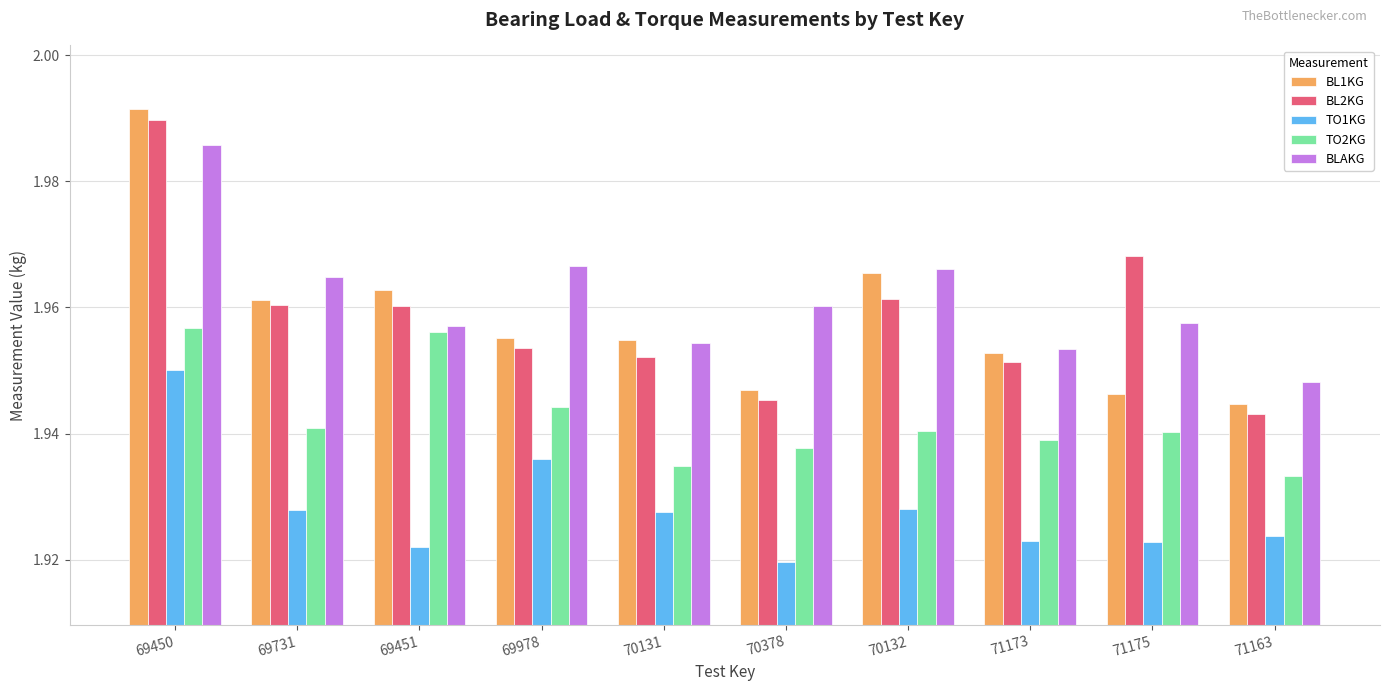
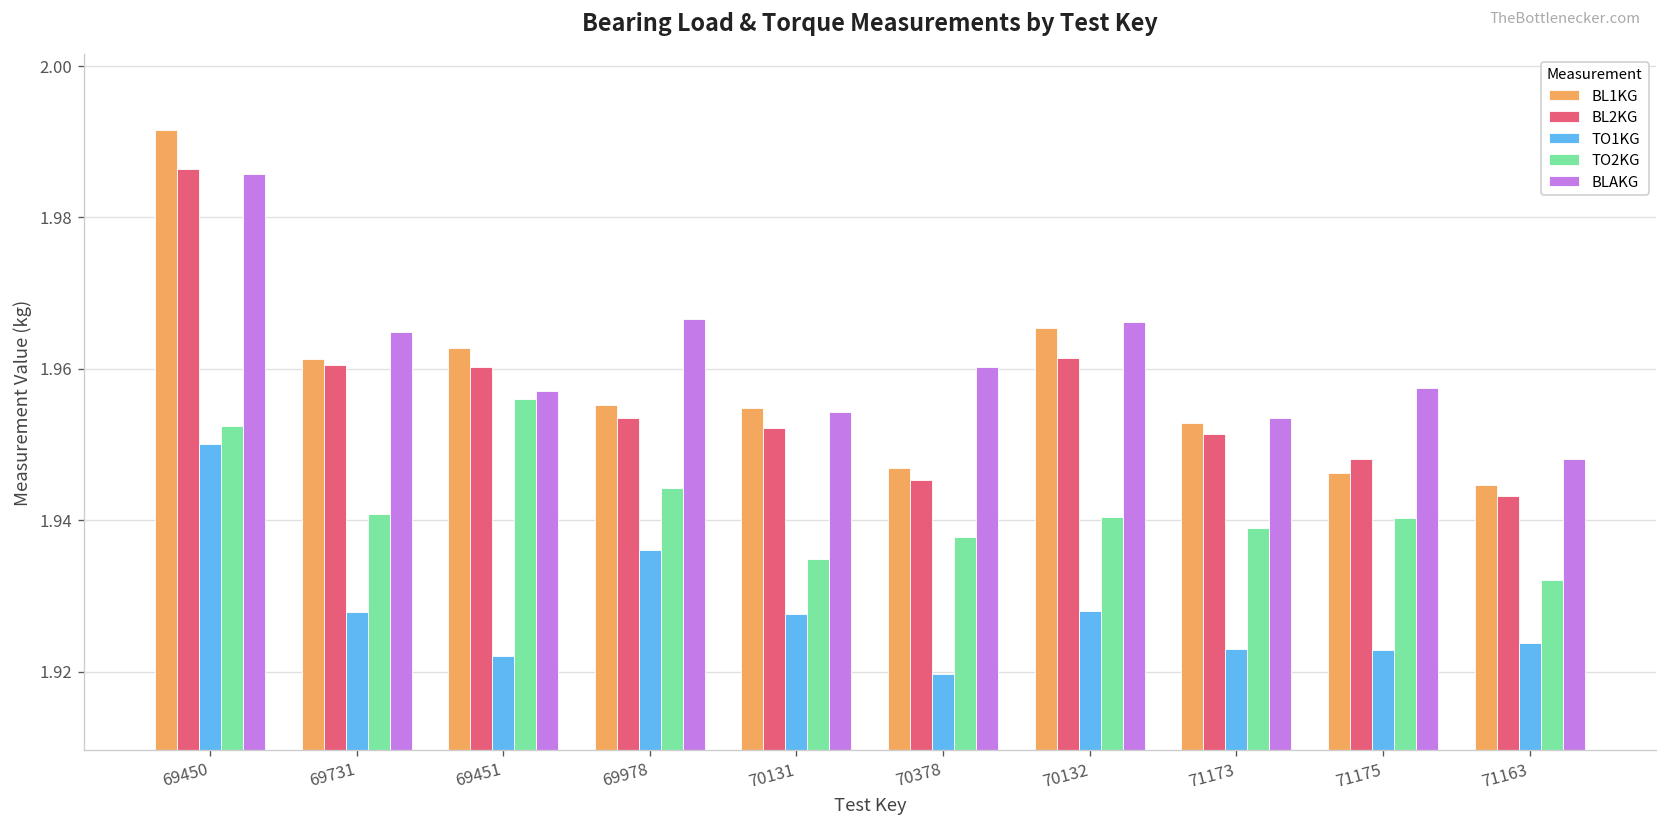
  {
    "BL1KG": {
      "69450": 1.992,
      "69731": 1.961,
      "69451": 1.963,
      "69978": 1.955,
      "70131": 1.955,
      "70378": 1.947,
      "70132": 1.965,
      "71173": 1.953,
      "71175": 1.946,
      "71163": 1.945
    },
    "BL2KG": {
-     "69450": 1.990,
+     "69450": 1.986,
      "69731": 1.960,
      "69451": 1.960,
      "69978": 1.954,
      "70131": 1.952,
      "70378": 1.945,
      "70132": 1.961,
      "71173": 1.951,
-     "71175": 1.968,
+     "71175": 1.948,
      "71163": 1.943
    },
    "TO1KG": {
      "69450": 1.950,
      "69731": 1.928,
      "69451": 1.922,
      "69978": 1.936,
      "70131": 1.928,
      "70378": 1.920,
      "70132": 1.928,
      "71173": 1.923,
      "71175": 1.923,
      "71163": 1.924
    },
    "TO2KG": {
-     "69450": 1.957,
+     "69450": 1.952,
      "69731": 1.941,
      "69451": 1.956,
      "69978": 1.944,
      "70131": 1.935,
      "70378": 1.938,
      "70132": 1.940,
      "71173": 1.939,
      "71175": 1.940,
-     "71163": 1.933
+     "71163": 1.932
    },
    "BLAKG": {
      "69450": 1.986,
      "69731": 1.965,
      "69451": 1.957,
      "69978": 1.967,
      "70131": 1.954,
      "70378": 1.960,
      "70132": 1.966,
      "71173": 1.953,
      "71175": 1.957,
      "71163": 1.948
    }
  }
